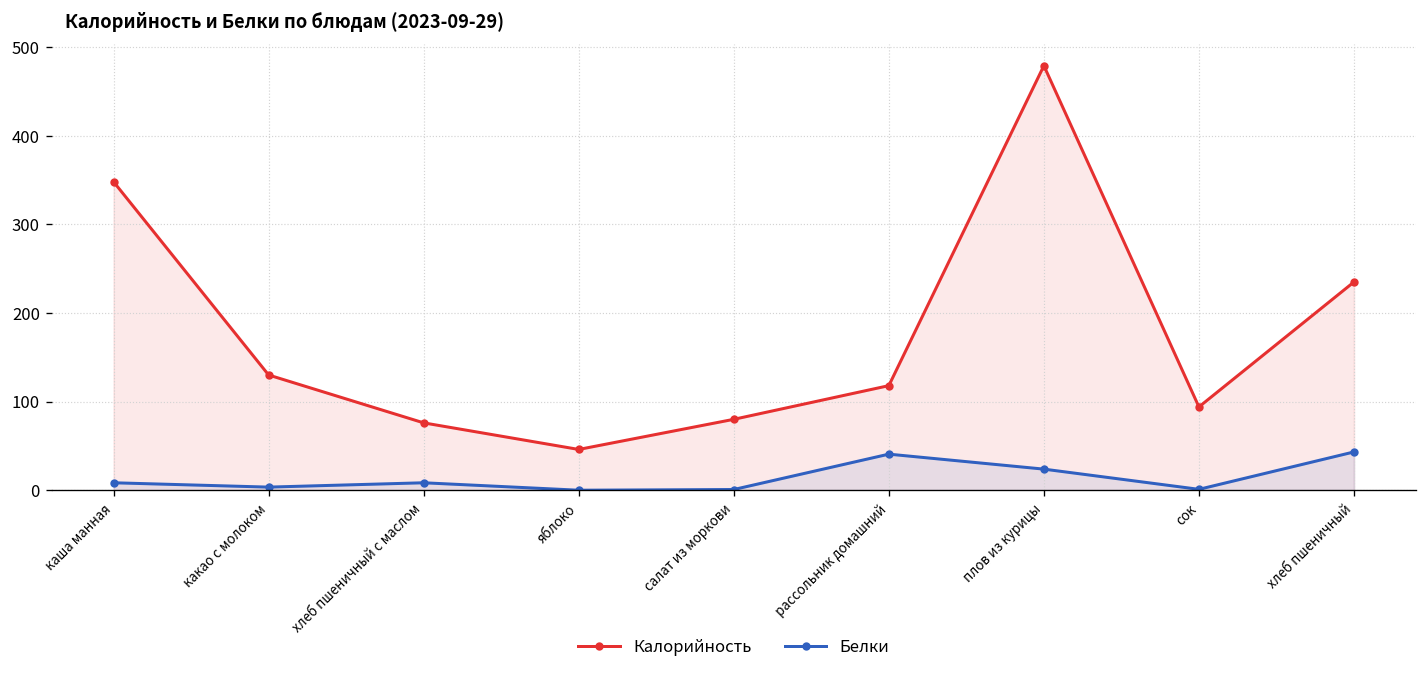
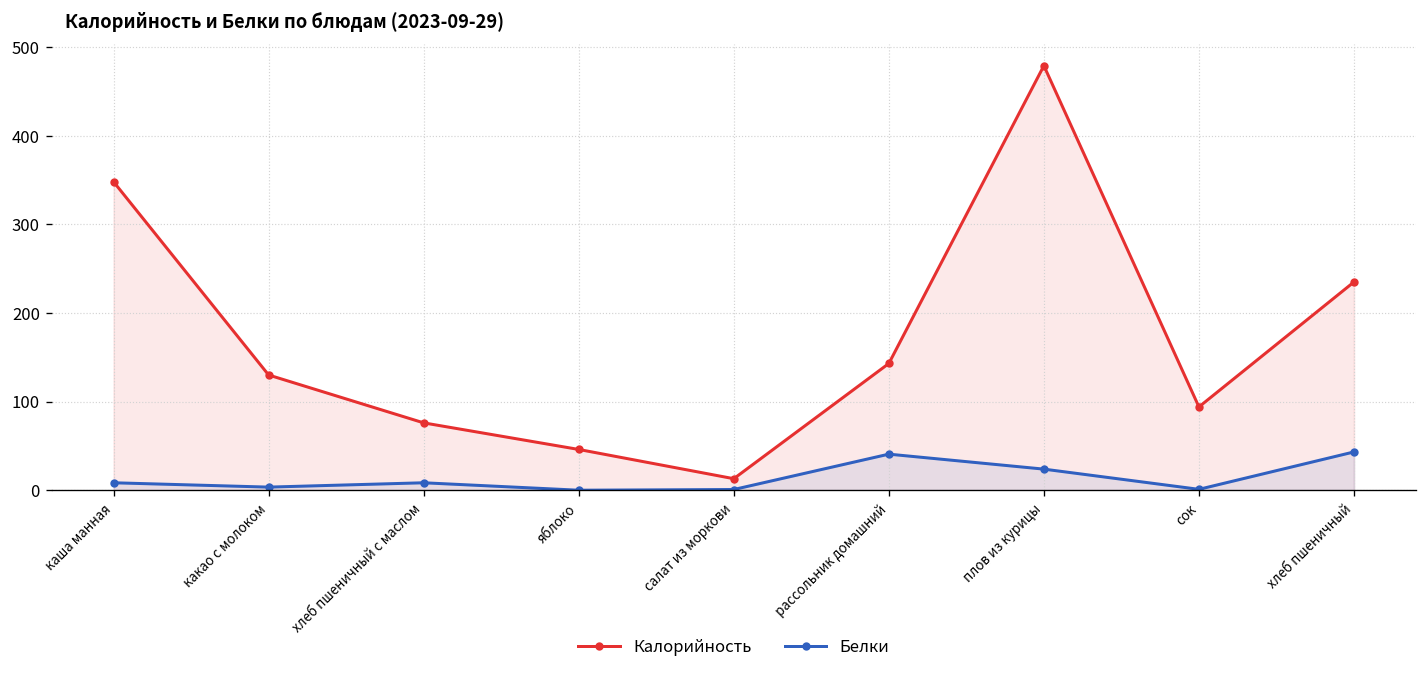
  {
    "Калорийность": {
      "каша манная": 350,
      "какао с молоком": 130,
      "хлеб пшеничный с маслом": 80,
      "яблоко": 50,
-     "салат из моркови": 80,
-     "рассольник домашний": 120,
+     "салат из моркови": 10,
+     "рассольник домашний": 140,
      "плов из курицы": 480,
      "сок": 90,
      "хлеб пшеничный": 240
    },
    "Белки": {
      "каша манная": 10,
      "какао с молоком": 0,
      "хлеб пшеничный с маслом": 10,
      "яблоко": 0,
      "салат из моркови": 0,
      "рассольник домашний": 40,
      "плов из курицы": 20,
      "сок": 0,
      "хлеб пшеничный": 40
    }
  }
